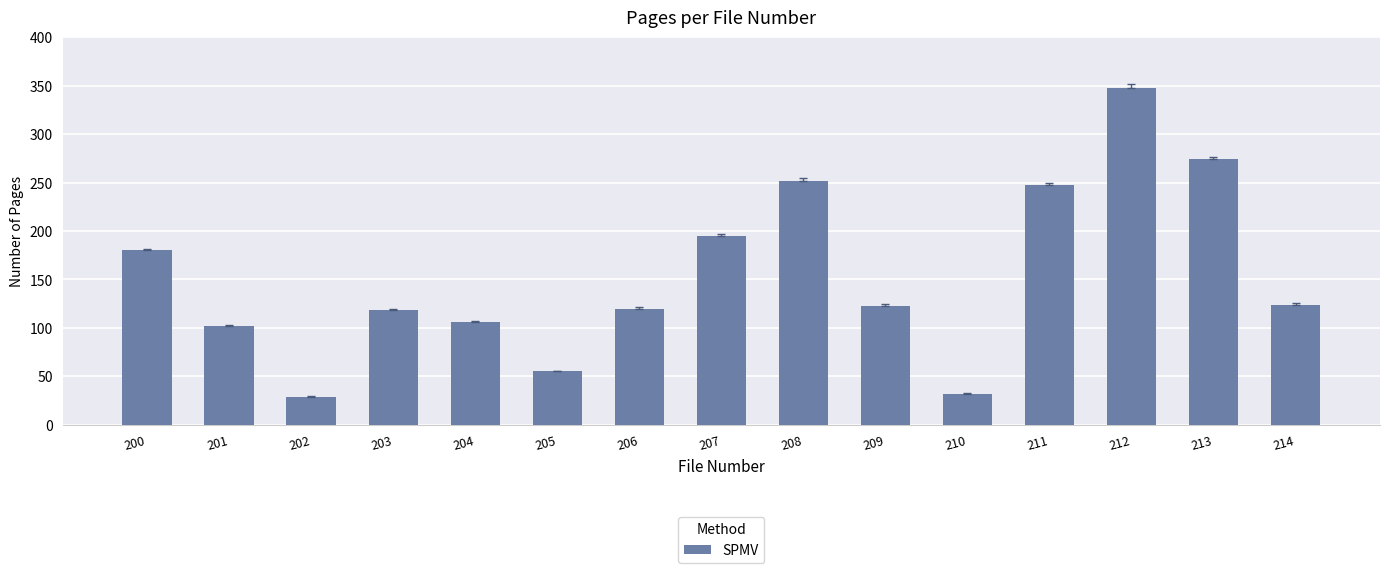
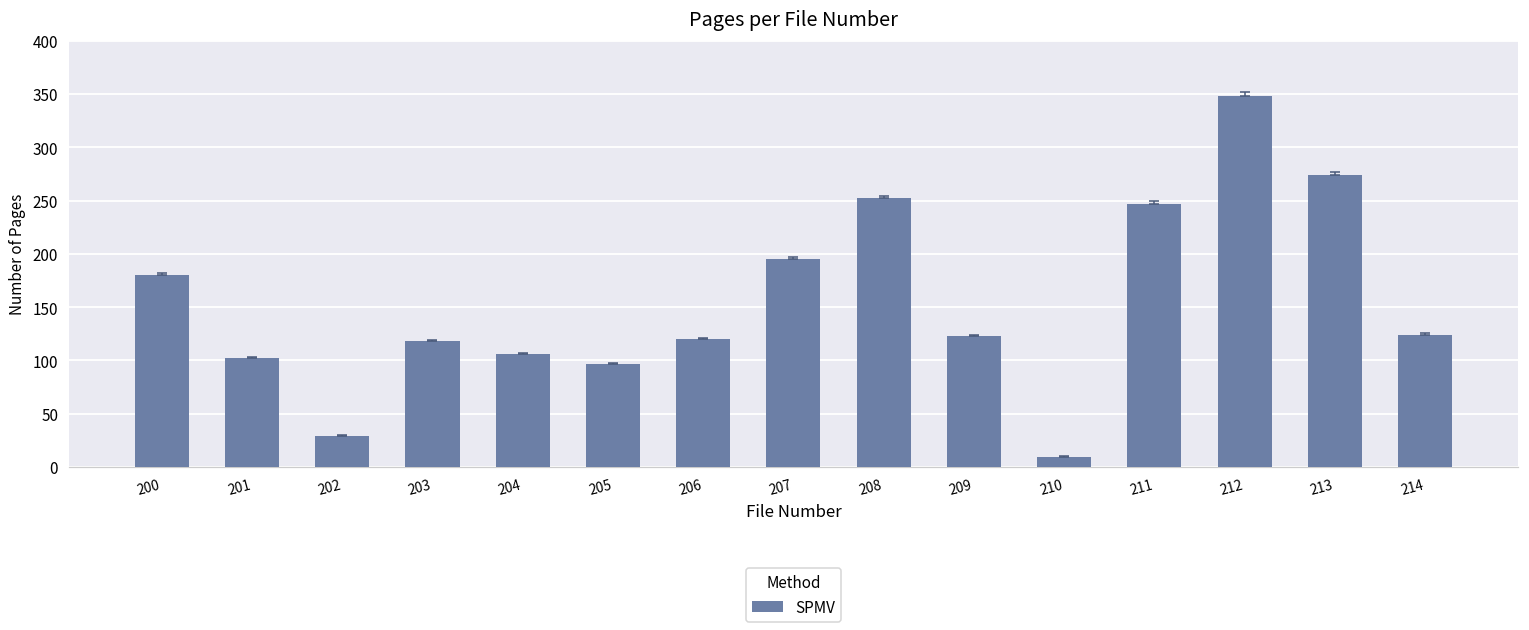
  {
    "SPMV": {
      "200": 180,
      "201": 100,
      "202": 30,
      "203": 120,
      "204": 110,
-     "205": 60,
+     "205": 100,
      "206": 120,
      "207": 200,
      "208": 250,
      "209": 120,
-     "210": 30,
+     "210": 10,
      "211": 250,
      "212": 350,
      "213": 270,
      "214": 120
    }
  }
